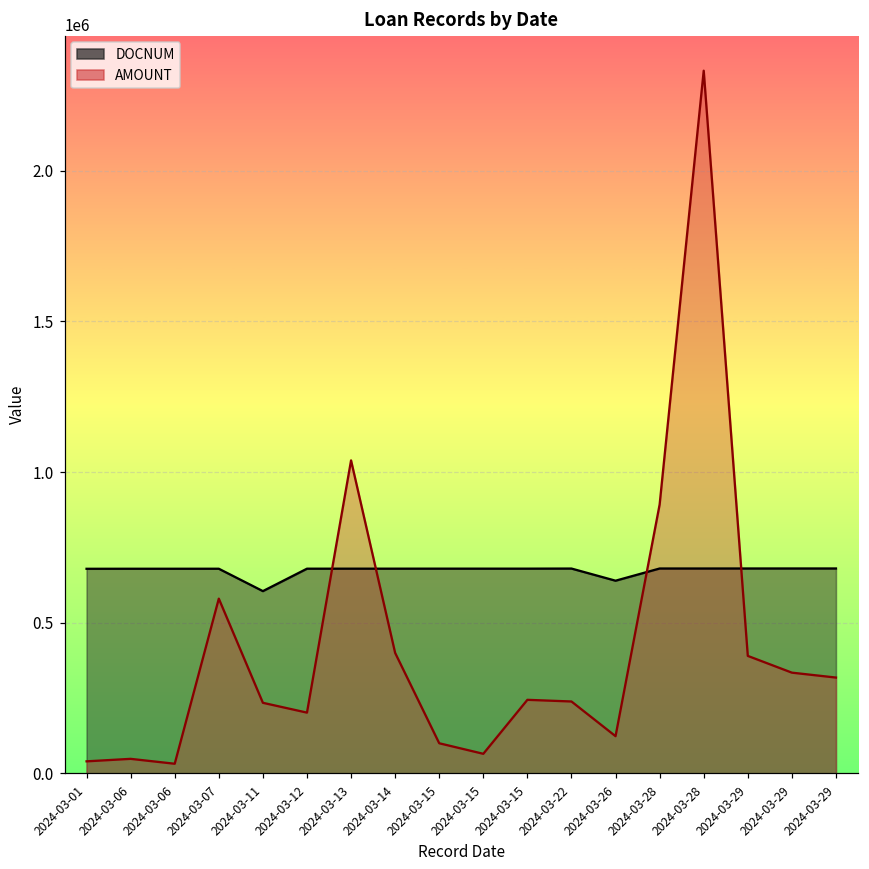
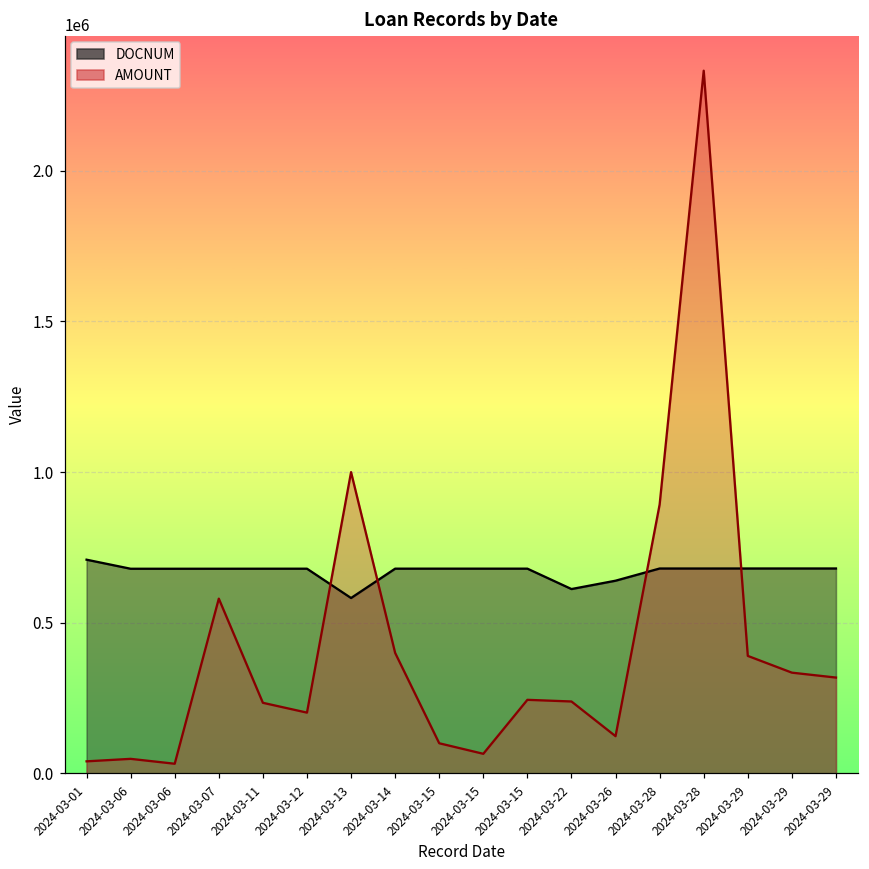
  {
    "DOCNUM": {
-     "2024-03-01": 680000,
+     "2024-03-01": 710000,
      "2024-03-07": 680000,
-     "2024-03-11": 610000,
+     "2024-03-11": 680000,
      "2024-03-12": 680000,
-     "2024-03-13": 680000,
+     "2024-03-13": 580000,
      "2024-03-14": 680000,
-     "2024-03-22": 680000,
+     "2024-03-22": 610000,
      "2024-03-26": 640000
    },
    "AMOUNT": {
      "2024-03-01": 40000,
      "2024-03-07": 580000,
      "2024-03-11": 230000,
      "2024-03-12": 200000,
-     "2024-03-13": 1040000,
+     "2024-03-13": 1000000,
      "2024-03-14": 400000,
      "2024-03-22": 240000,
      "2024-03-26": 120000
    }
  }
